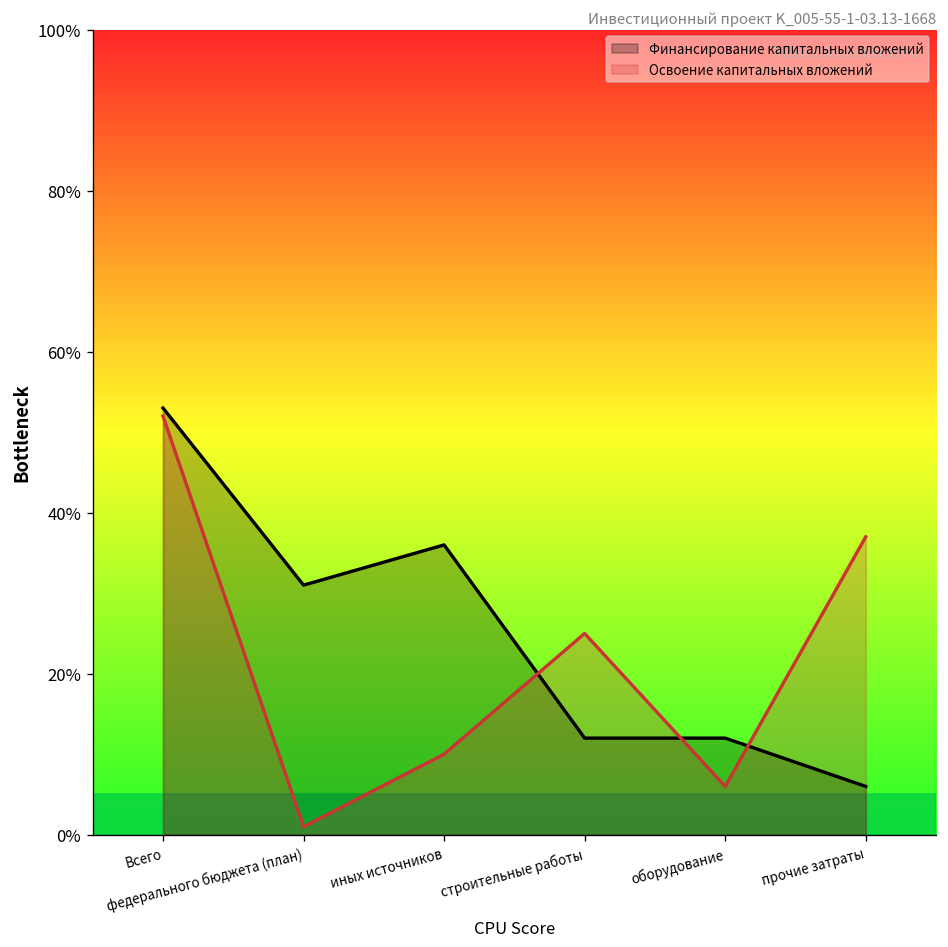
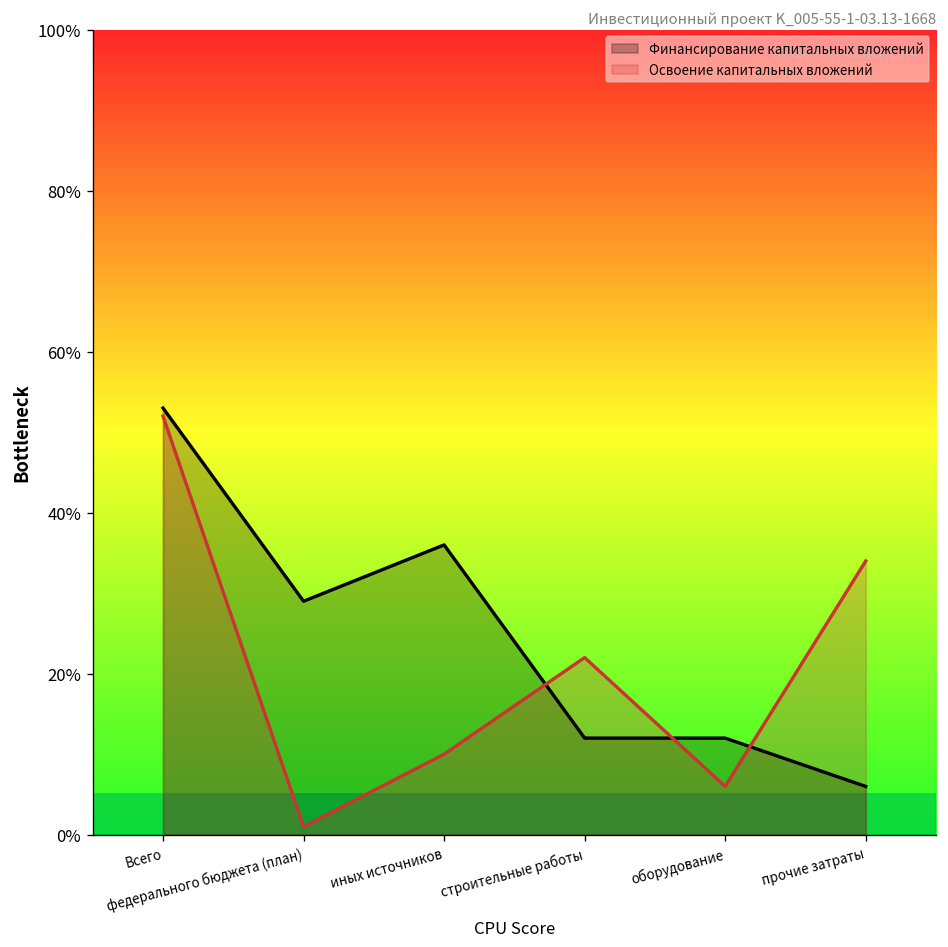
  {
    "Финансирование капитальных вложений": {
      "Всего": "53%",
-     "федерального бюджета (план)": "31%",
+     "федерального бюджета (план)": "29%",
      "иных источников": "36%",
      "строительные работы": "12%",
      "оборудование": "12%",
      "прочие затраты": "6%"
    },
    "Освоение капитальных вложений": {
      "Всего": "52%",
      "иных источников": "10%",
-     "строительные работы": "25%",
+     "строительные работы": "22%",
      "оборудование": "6%",
-     "прочие затраты": "37%"
+     "прочие затраты": "34%"
    }
  }
